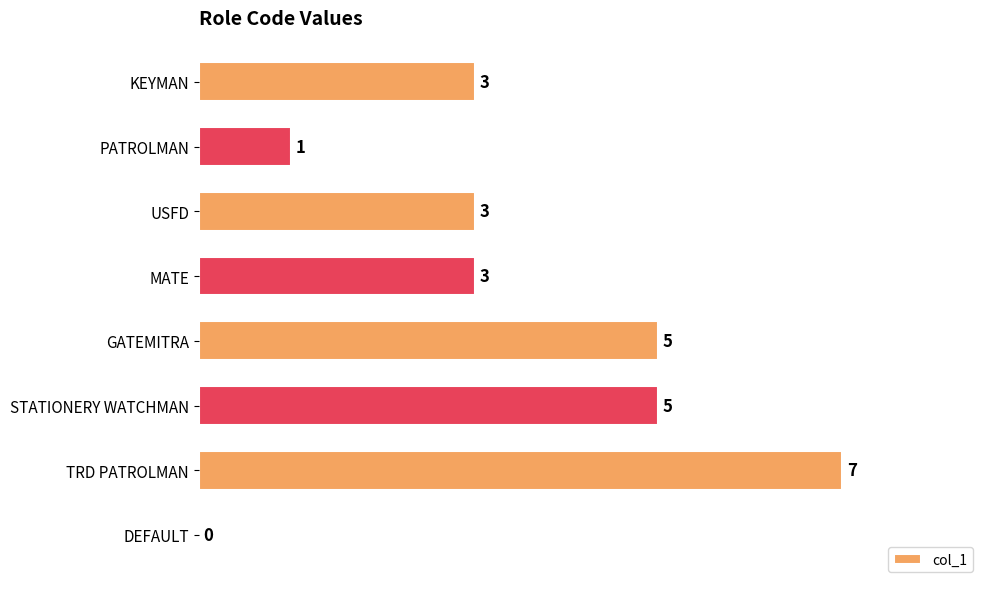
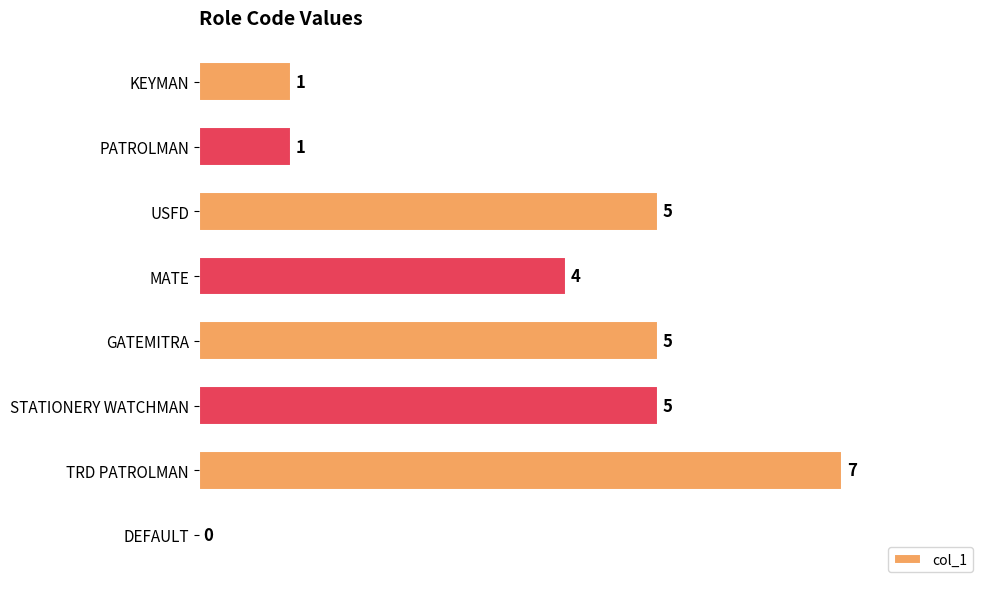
  {
-   "KEYMAN": 3,
+   "KEYMAN": 1,
    "PATROLMAN": 1,
-   "USFD": 3,
-   "MATE": 3,
+   "USFD": 5,
+   "MATE": 4,
    "GATEMITRA": 5,
    "STATIONERY WATCHMAN": 5,
    "TRD PATROLMAN": 7,
    "DEFAULT": 0
  }
